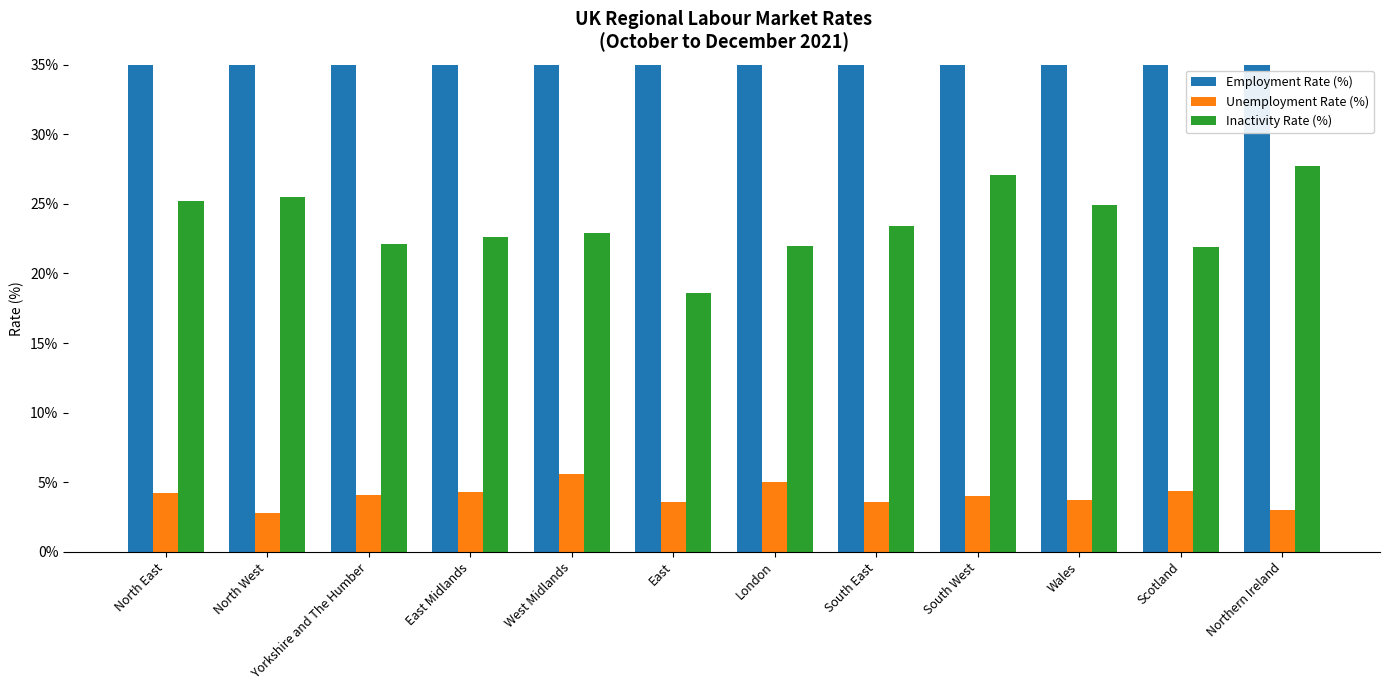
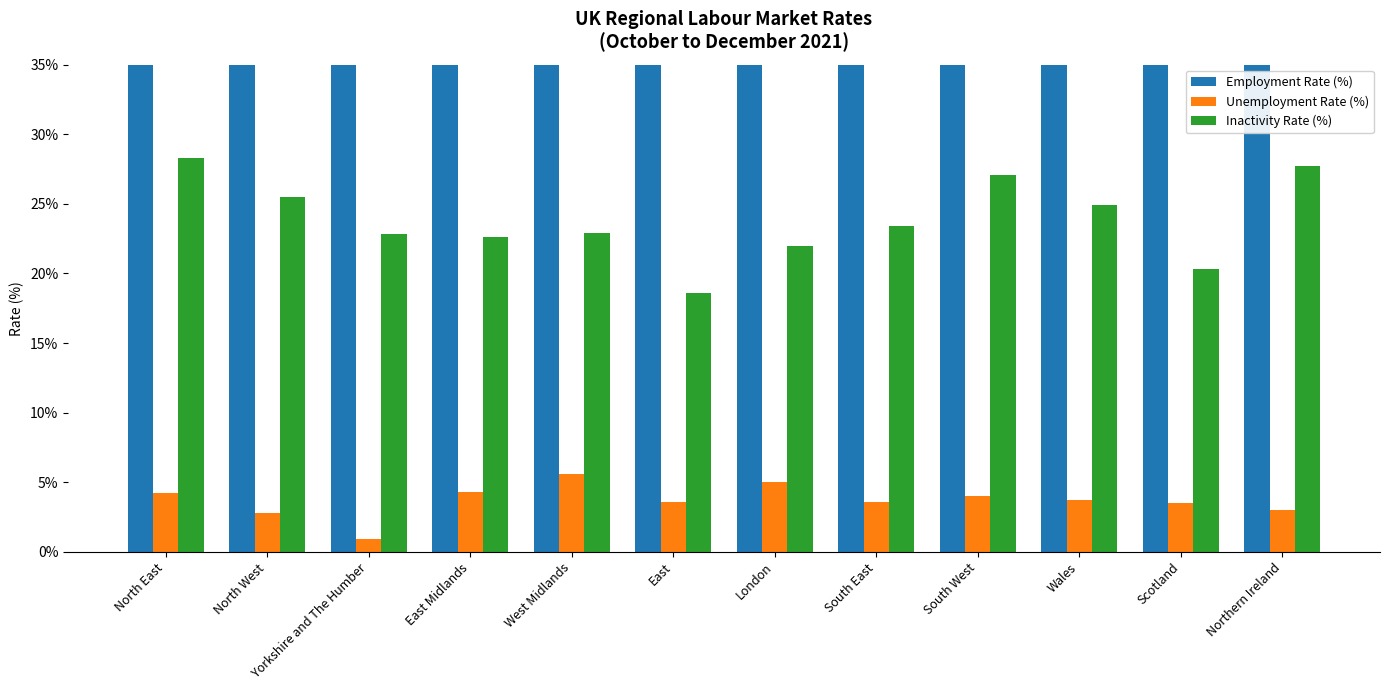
  {
    "Unemployment Rate (%)": {
      "North East": "4.2%",
      "North West": "2.8%",
-     "Yorkshire and The Humber": "4.1%",
+     "Yorkshire and The Humber": "0.9%",
      "East Midlands": "4.3%",
      "West Midlands": "5.6%",
      "East": "3.6%",
      "London": "5.0%",
      "South East": "3.6%",
      "South West": "4.0%",
      "Wales": "3.7%",
-     "Scotland": "4.4%",
+     "Scotland": "3.5%",
      "Northern Ireland": "3.0%"
    },
    "Inactivity Rate (%)": {
-     "North East": "25.2%",
+     "North East": "28.3%",
      "North West": "25.5%",
-     "Yorkshire and The Humber": "22.1%",
+     "Yorkshire and The Humber": "22.8%",
      "East Midlands": "22.6%",
      "West Midlands": "22.9%",
      "East": "18.6%",
      "London": "22.0%",
      "South East": "23.4%",
      "South West": "27.1%",
      "Wales": "24.9%",
-     "Scotland": "21.9%",
+     "Scotland": "20.3%",
      "Northern Ireland": "27.7%"
    }
  }
